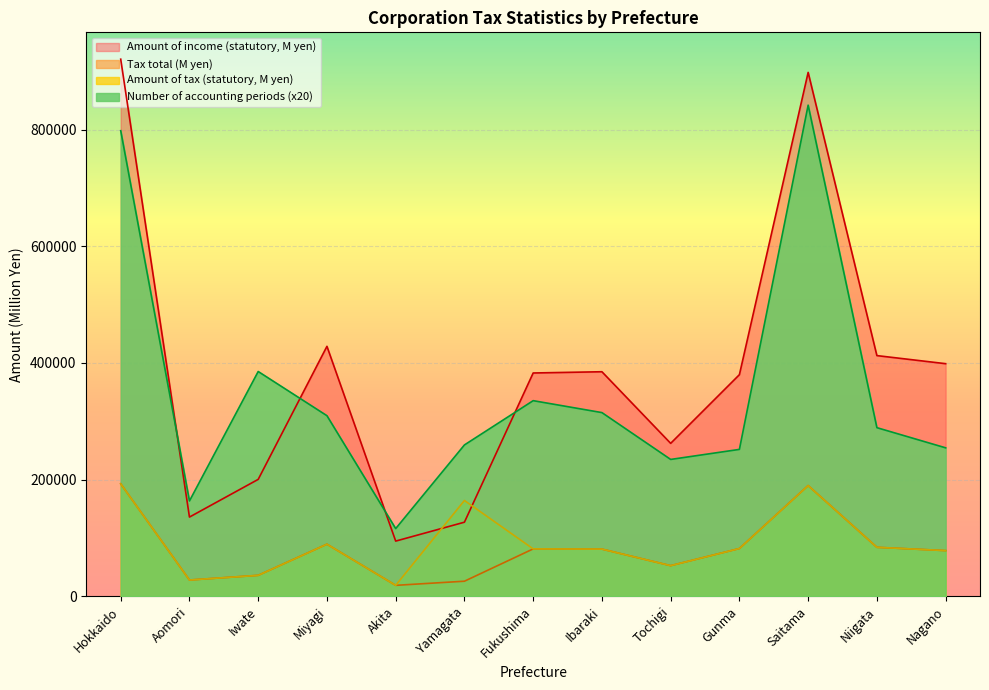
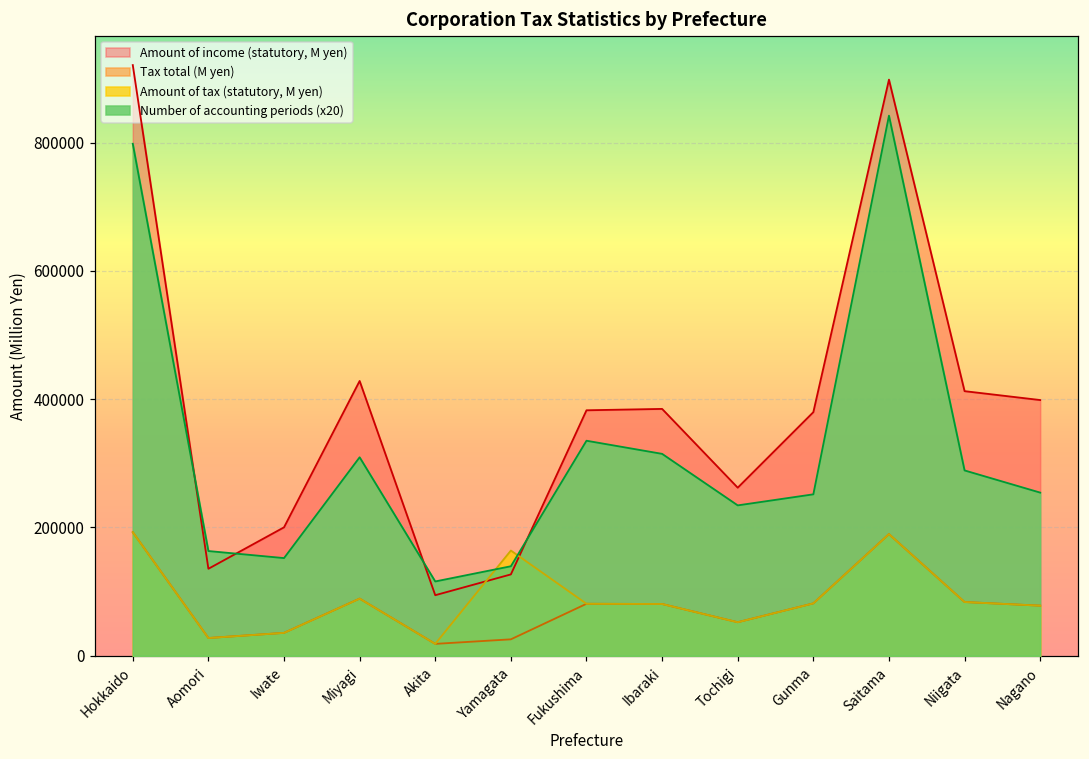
  {
    "Amount of income (statutory, M yen)": {
      "Aomori": 140000,
      "Iwate": 200000,
      "Miyagi": 430000,
      "Akita": 90000,
      "Yamagata": 130000,
      "Fukushima": 380000,
      "Ibaraki": 380000,
      "Tochigi": 260000,
      "Gunma": 380000,
      "Saitama": 900000,
      "Niigata": 410000,
      "Nagano": 400000
    },
    "Tax total (M yen)": {
      "Yamagata": 30000
    },
    "Amount of tax (statutory, M yen)": {
      "Yamagata": 160000
    },
    "Number of accounting periods (x20)": {
      "Hokkaido": 800000,
      "Aomori": 160000,
-     "Iwate": 390000,
+     "Iwate": 150000,
      "Miyagi": 310000,
      "Akita": 120000,
-     "Yamagata": 260000,
+     "Yamagata": 140000,
      "Fukushima": 340000,
      "Ibaraki": 310000,
      "Tochigi": 230000,
      "Gunma": 250000,
      "Saitama": 840000,
      "Niigata": 290000,
      "Nagano": 250000
    }
  }
